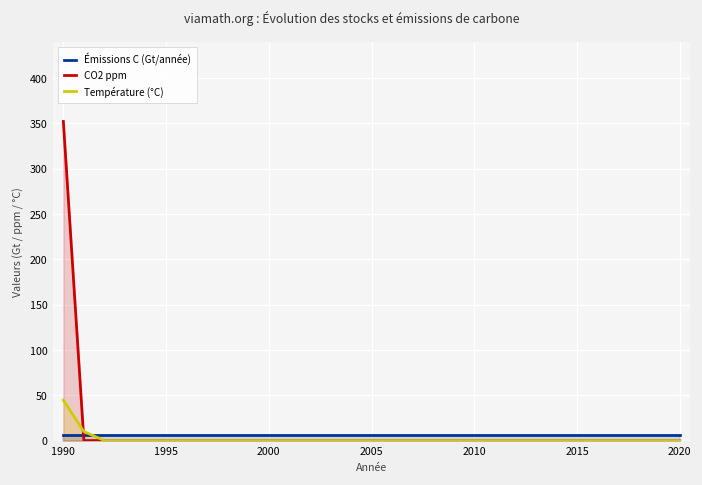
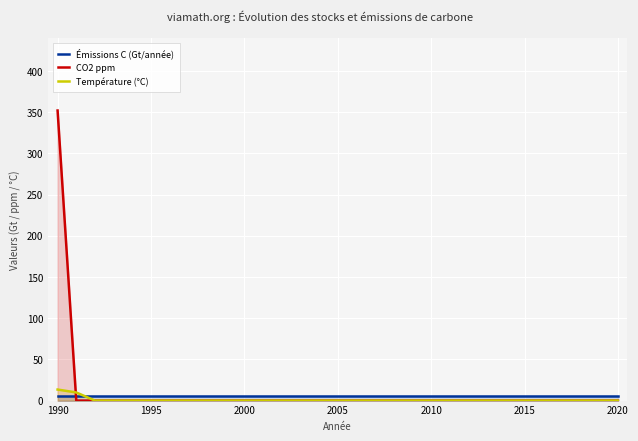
  {
    "Émissions C (Gt/année)": {
      "1990": 10,
      "1995": 10,
      "2000": 10,
      "2005": 10,
      "2010": 10,
      "2015": 10,
      "2020": 10
    },
    "CO2 ppm": {
      "1990": 350
    },
    "Température (°C)": {
-     "1990": 40
+     "1990": 10
    }
  }
